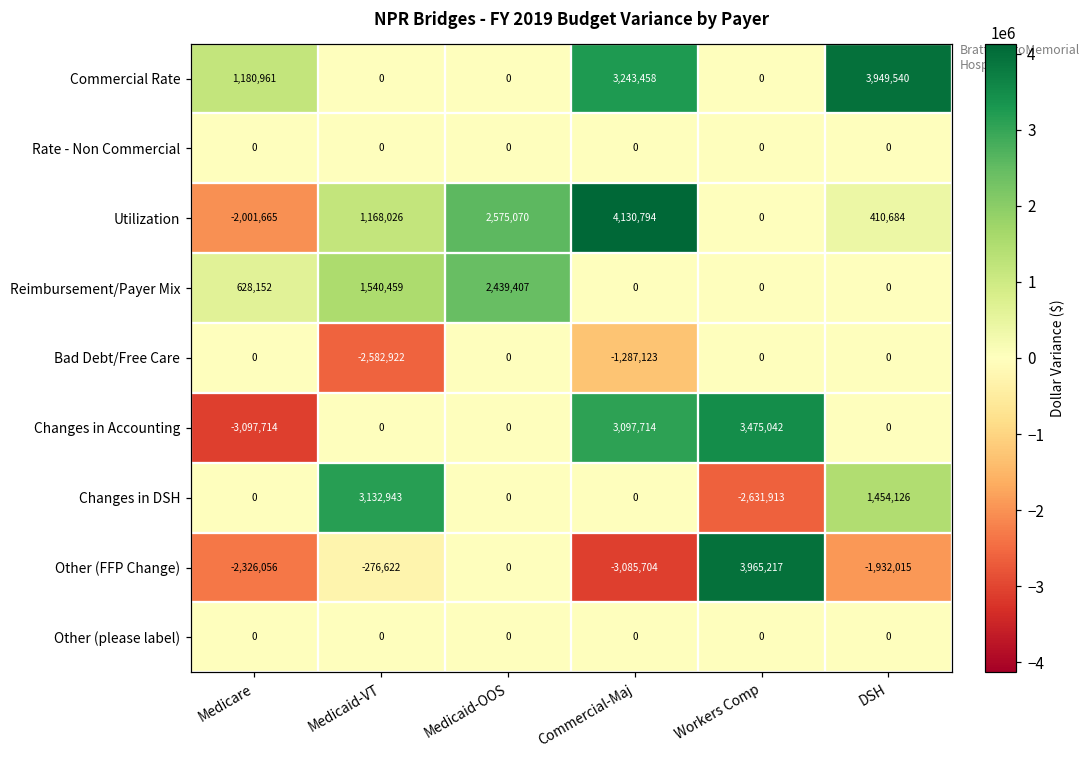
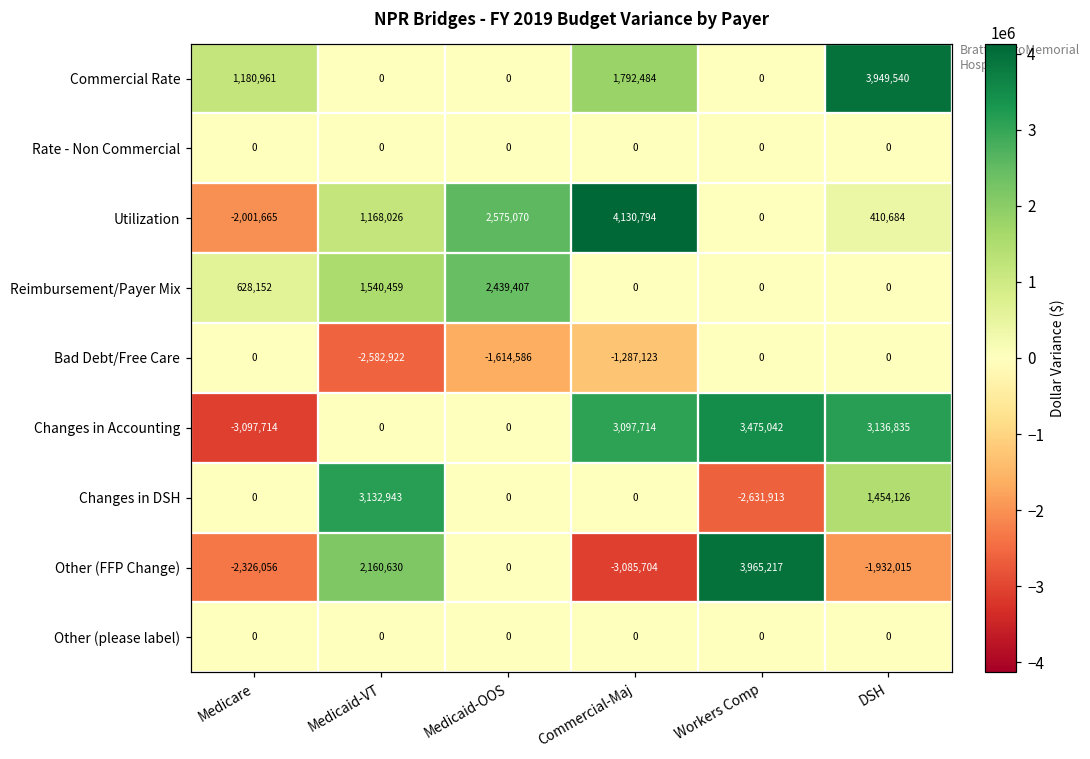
  {
    "Commercial Rate": {
      "Medicare": "1,180,961",
      "Medicaid-VT": "0",
      "Medicaid-OOS": "0",
-     "Commercial-Maj": "3,243,458",
+     "Commercial-Maj": "1,792,484",
      "Workers Comp": "0",
      "DSH": "3,949,540"
    },
    "Rate - Non Commercial": {
      "Medicare": "0",
      "Medicaid-VT": "0",
      "Medicaid-OOS": "0",
      "Commercial-Maj": "0",
      "Workers Comp": "0",
      "DSH": "0"
    },
    "Utilization": {
      "Medicare": "-2,001,665",
      "Medicaid-VT": "1,168,026",
      "Medicaid-OOS": "2,575,070",
      "Commercial-Maj": "4,130,794",
      "Workers Comp": "0",
      "DSH": "410,684"
    },
    "Reimbursement/Payer Mix": {
      "Medicare": "628,152",
      "Medicaid-VT": "1,540,459",
      "Medicaid-OOS": "2,439,407",
      "Commercial-Maj": "0",
      "Workers Comp": "0",
      "DSH": "0"
    },
    "Bad Debt/Free Care": {
      "Medicare": "0",
      "Medicaid-VT": "-2,582,922",
-     "Medicaid-OOS": "0",
+     "Medicaid-OOS": "-1,614,586",
      "Commercial-Maj": "-1,287,123",
      "Workers Comp": "0",
      "DSH": "0"
    },
    "Changes in Accounting": {
      "Medicare": "-3,097,714",
      "Medicaid-VT": "0",
      "Medicaid-OOS": "0",
      "Commercial-Maj": "3,097,714",
      "Workers Comp": "3,475,042",
-     "DSH": "0"
+     "DSH": "3,136,835"
    },
    "Changes in DSH": {
      "Medicare": "0",
      "Medicaid-VT": "3,132,943",
      "Medicaid-OOS": "0",
      "Commercial-Maj": "0",
      "Workers Comp": "-2,631,913",
      "DSH": "1,454,126"
    },
    "Other (FFP Change)": {
      "Medicare": "-2,326,056",
-     "Medicaid-VT": "-276,622",
+     "Medicaid-VT": "2,160,630",
      "Medicaid-OOS": "0",
      "Commercial-Maj": "-3,085,704",
      "Workers Comp": "3,965,217",
      "DSH": "-1,932,015"
    },
    "Other (please label)": {
      "Medicare": "0",
      "Medicaid-VT": "0",
      "Medicaid-OOS": "0",
      "Commercial-Maj": "0",
      "Workers Comp": "0",
      "DSH": "0"
    }
  }
